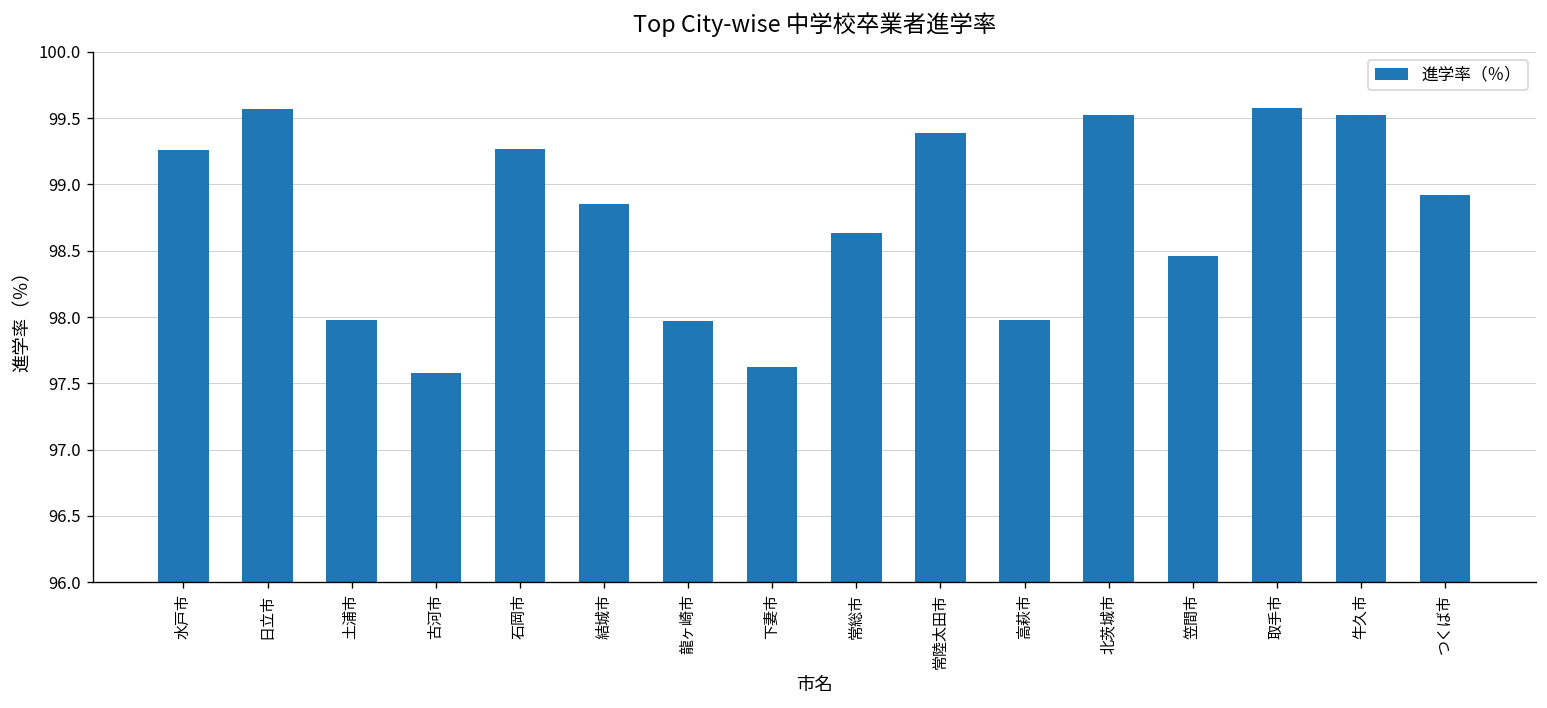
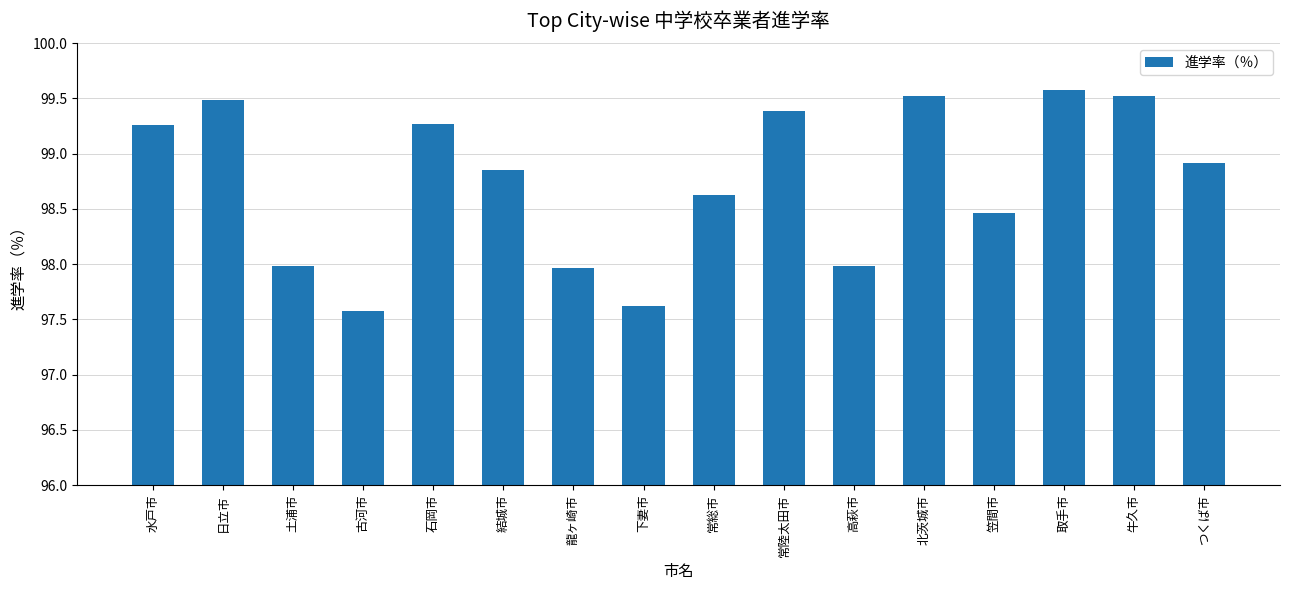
  {
    "水戸市": 99.26,
-   "日立市": 99.57,
+   "日立市": 99.49,
    "土浦市": 97.98,
    "古河市": 97.58,
    "石岡市": 99.27,
    "結城市": 98.85,
    "龍ヶ崎市": 97.97,
    "下妻市": 97.62,
    "常総市": 98.63,
    "常陸太田市": 99.39,
    "高萩市": 97.98,
    "北茨城市": 99.52,
    "笠間市": 98.46,
    "取手市": 99.58,
    "牛久市": 99.52,
    "つくば市": 98.92
  }
